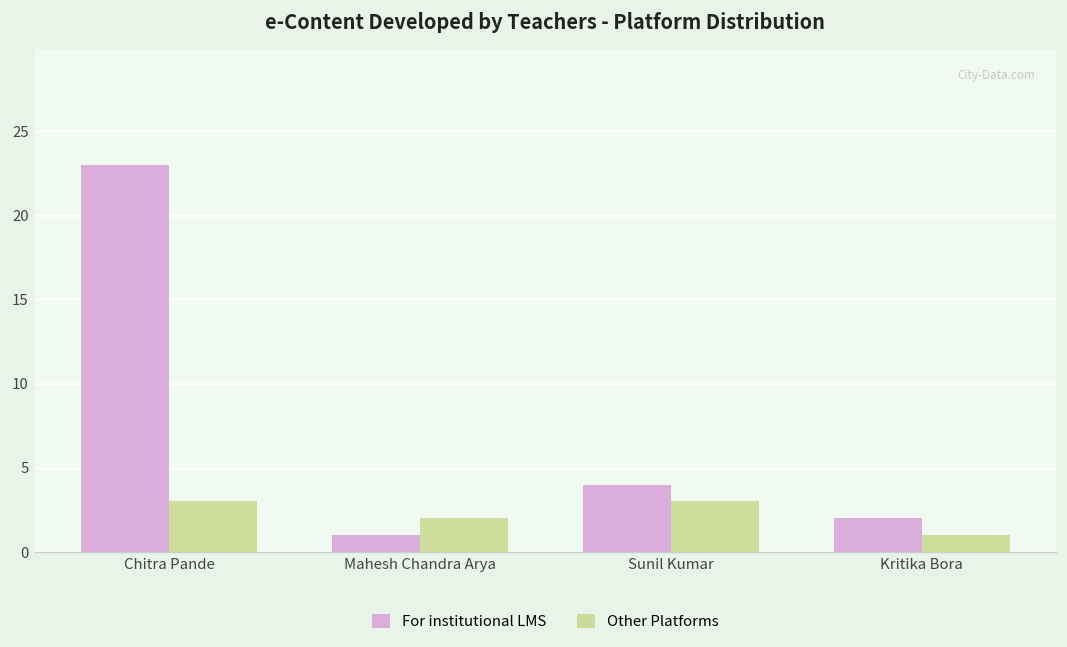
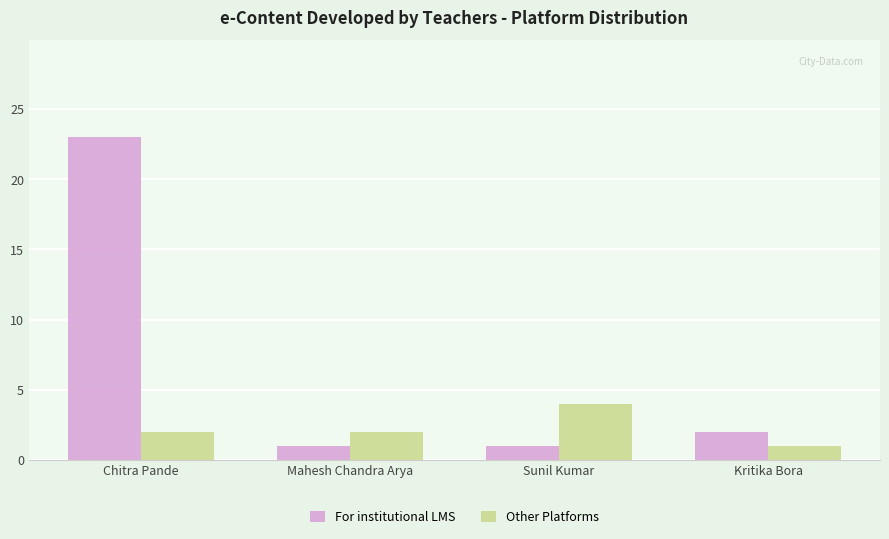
  {
    "For institutional LMS": {
      "Chitra Pande": 23,
      "Mahesh Chandra Arya": 1,
-     "Sunil Kumar": 4,
+     "Sunil Kumar": 1,
      "Kritika Bora": 2
    },
    "Other Platforms": {
-     "Chitra Pande": 3,
+     "Chitra Pande": 2,
      "Mahesh Chandra Arya": 2,
-     "Sunil Kumar": 3,
+     "Sunil Kumar": 4,
      "Kritika Bora": 1
    }
  }
